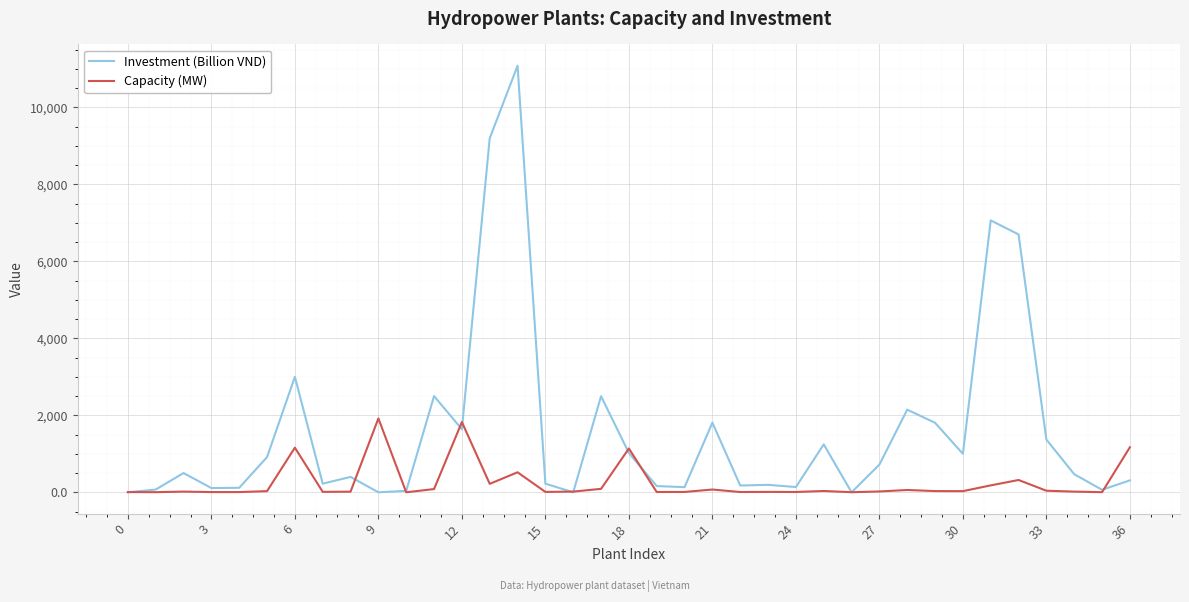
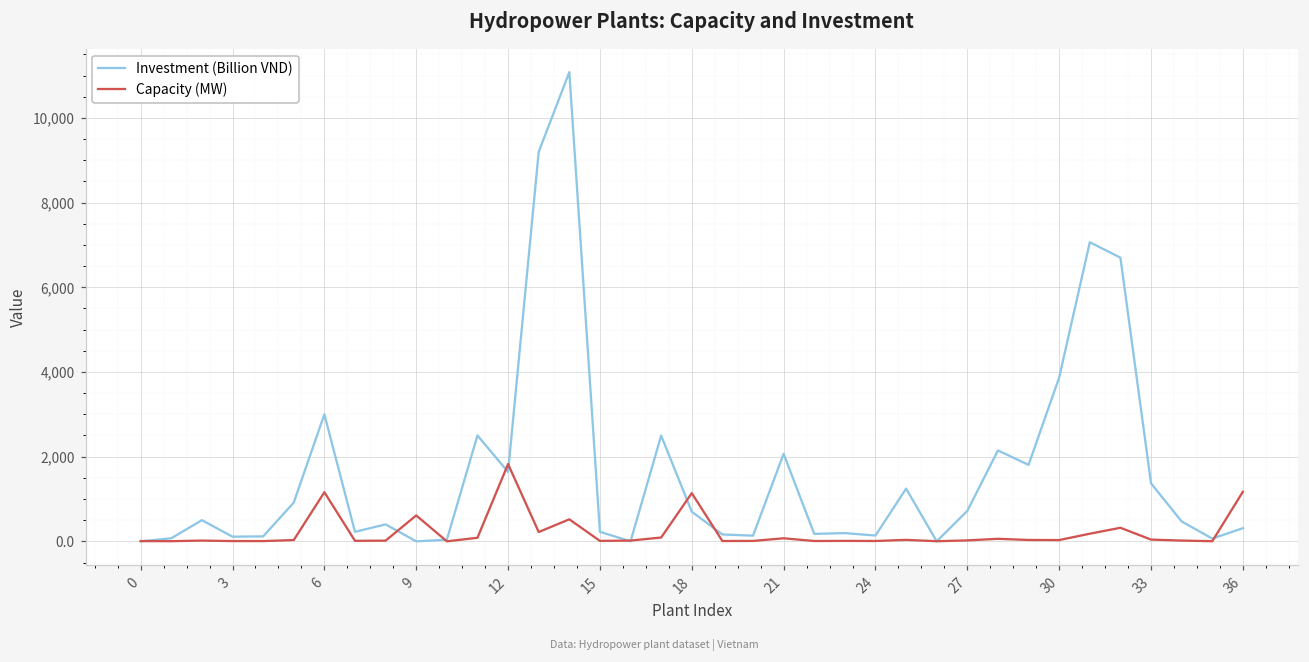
  {
    "Investment (Billion VND)": {
      "3": "100",
      "6": "3,000",
      "9": "0",
      "12": "1,600",
      "15": "200",
-     "18": "1,000",
-     "21": "1,800",
+     "18": "700",
+     "21": "2,100",
      "24": "100",
      "27": "700",
-     "30": "1,000",
+     "30": "3,900",
      "33": "1,400",
      "36": "300"
    },
    "Capacity (MW)": {
      "3": "0",
      "6": "1,200",
-     "9": "1,900",
+     "9": "600",
      "12": "1,800",
      "15": "0",
      "18": "1,100",
      "21": "100",
      "24": "0",
      "27": "0",
      "30": "0",
      "33": "0",
      "36": "1,200"
    }
  }
